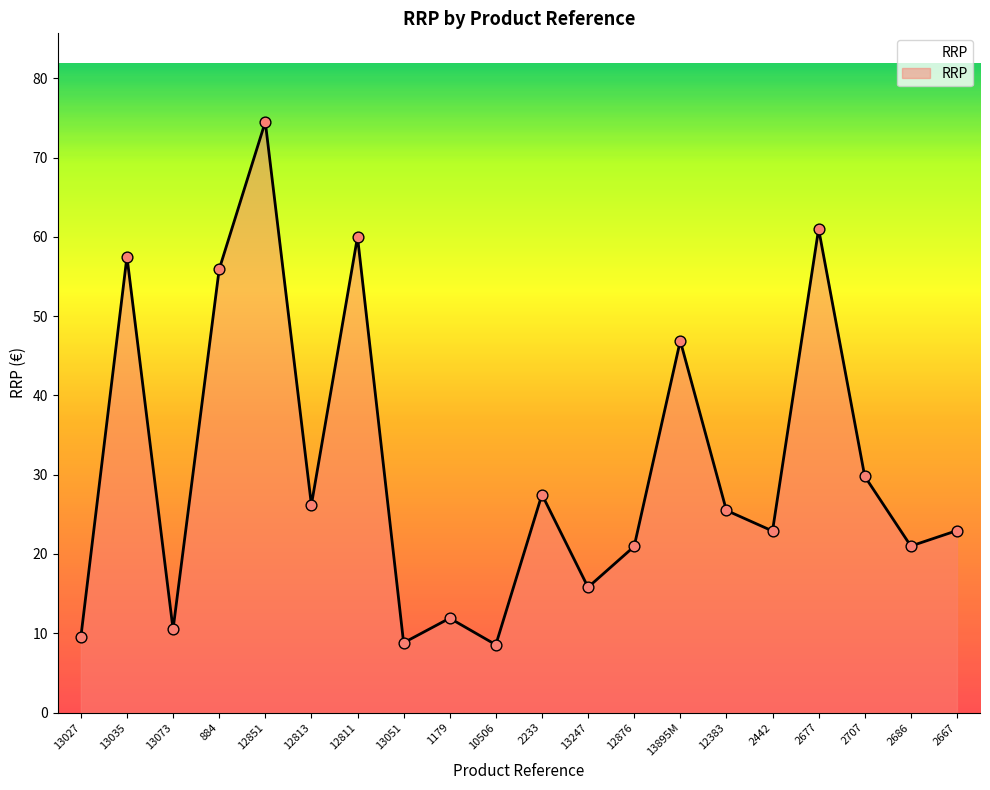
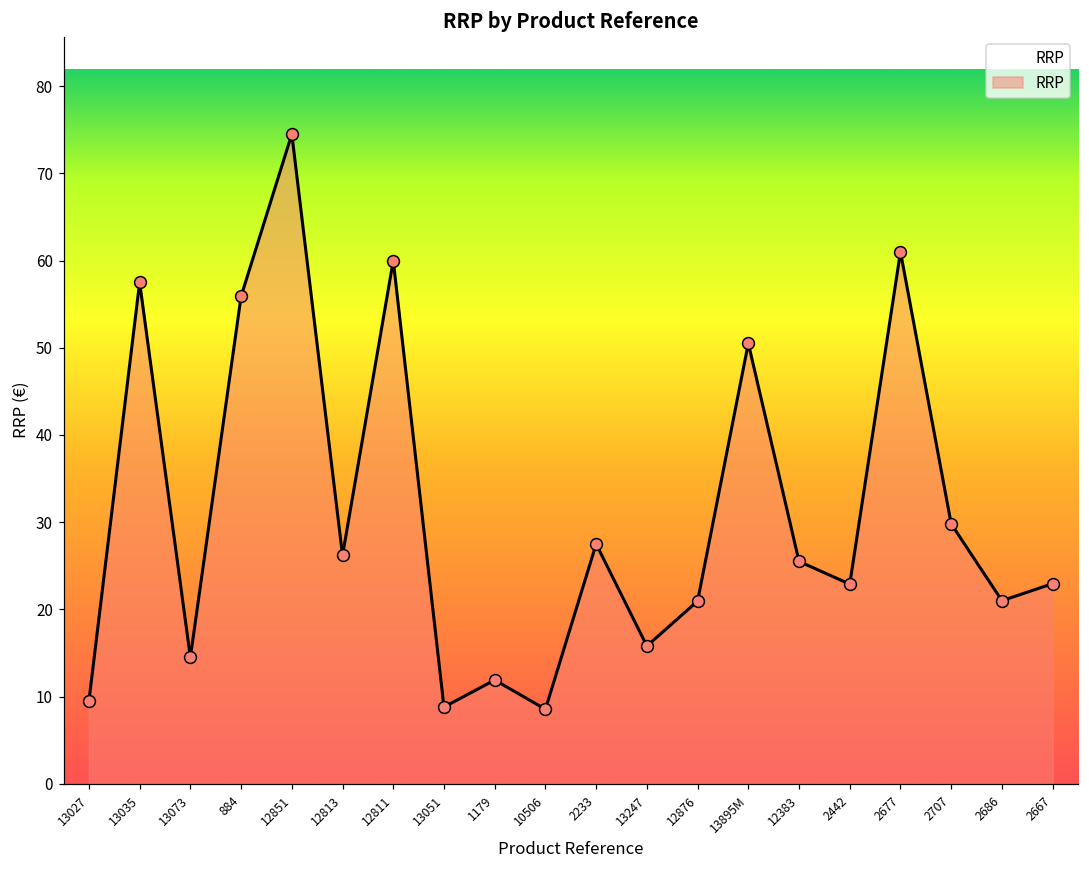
  {
    "13027": 10,
    "13035": 58,
-   "13073": 11,
+   "13073": 15,
    "884": 56,
    "12851": 75,
    "12813": 26,
    "12811": 60,
    "13051": 9,
    "1179": 12,
    "10506": 9,
    "2233": 28,
    "13247": 16,
    "12876": 21,
-   "13895M": 47,
+   "13895M": 51,
    "12383": 26,
    "2442": 23,
    "2677": 61,
    "2707": 30,
    "2686": 21,
    "2667": 23
  }
